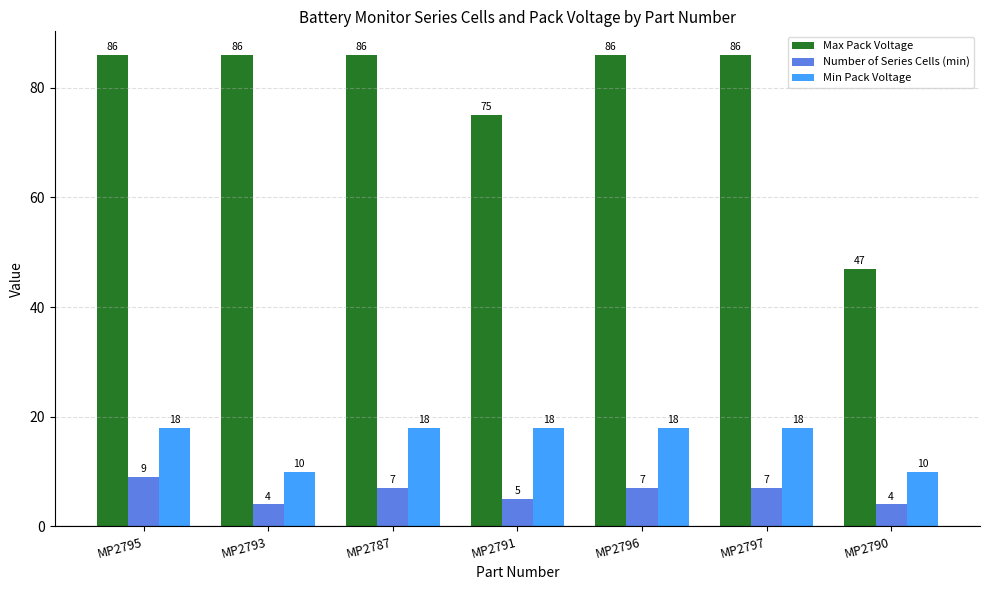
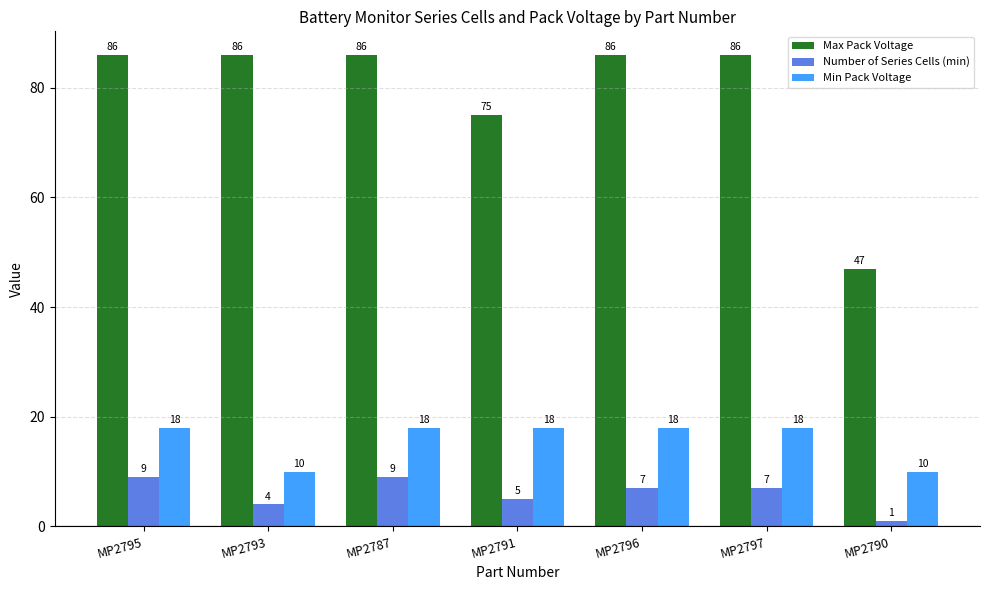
  {
    "Max Pack Voltage": {
      "MP2795": 86,
      "MP2793": 86,
      "MP2787": 86,
      "MP2791": 75,
      "MP2796": 86,
      "MP2797": 86,
      "MP2790": 47
    },
    "Number of Series Cells (min)": {
      "MP2795": 9,
      "MP2793": 4,
-     "MP2787": 7,
+     "MP2787": 9,
      "MP2791": 5,
      "MP2796": 7,
      "MP2797": 7,
-     "MP2790": 4
+     "MP2790": 1
    },
    "Min Pack Voltage": {
      "MP2795": 18,
      "MP2793": 10,
      "MP2787": 18,
      "MP2791": 18,
      "MP2796": 18,
      "MP2797": 18,
      "MP2790": 10
    }
  }
